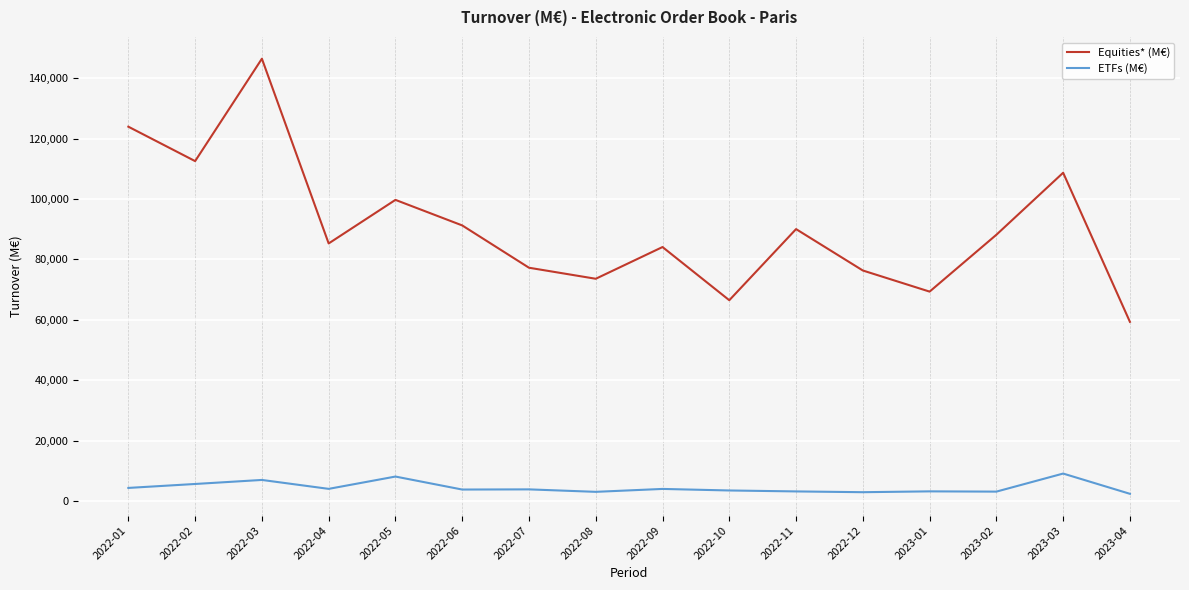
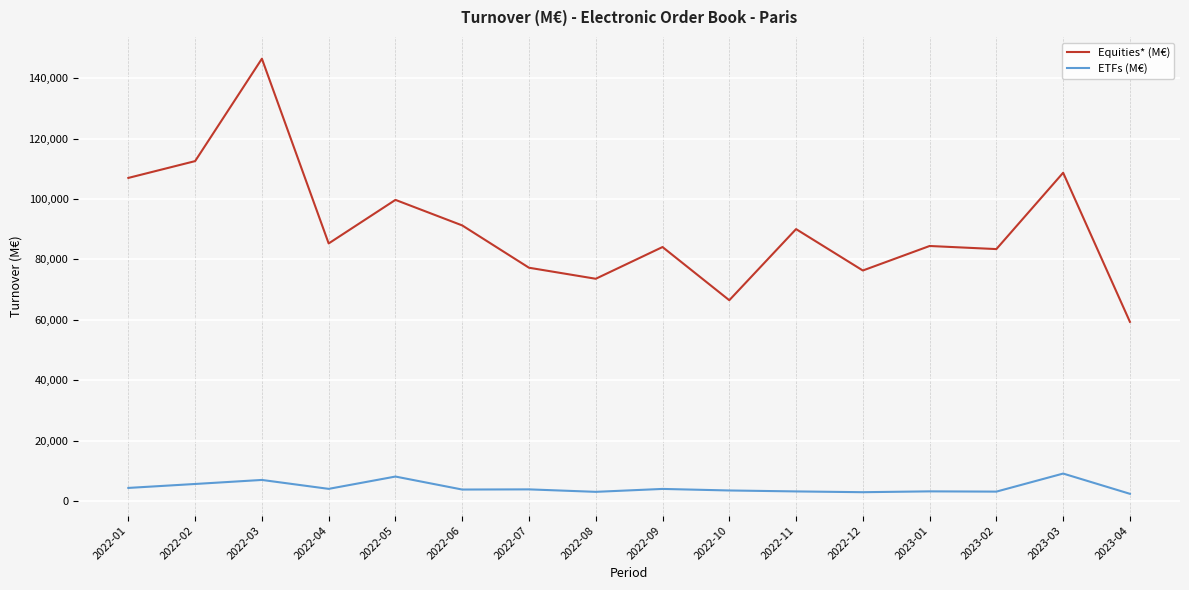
  {
    "Equities* (M€)": {
-     "2022-01": "124,000",
+     "2022-01": "107,000",
      "2022-02": "113,000",
      "2022-03": "146,000",
      "2022-04": "85,000",
      "2022-05": "100,000",
      "2022-06": "91,000",
      "2022-07": "77,000",
      "2022-08": "74,000",
      "2022-09": "84,000",
      "2022-10": "66,000",
      "2022-11": "90,000",
      "2022-12": "76,000",
-     "2023-01": "69,000",
-     "2023-02": "88,000",
+     "2023-01": "84,000",
+     "2023-02": "83,000",
      "2023-03": "109,000",
      "2023-04": "59,000"
    },
    "ETFs (M€)": {
      "2022-01": "4,000",
      "2022-02": "6,000",
      "2022-03": "7,000",
      "2022-04": "4,000",
      "2022-05": "8,000",
      "2022-06": "4,000",
      "2022-07": "4,000",
      "2022-08": "3,000",
      "2022-09": "4,000",
      "2022-10": "3,000",
      "2022-11": "3,000",
      "2022-12": "3,000",
      "2023-01": "3,000",
      "2023-02": "3,000",
      "2023-03": "9,000",
      "2023-04": "2,000"
    }
  }
